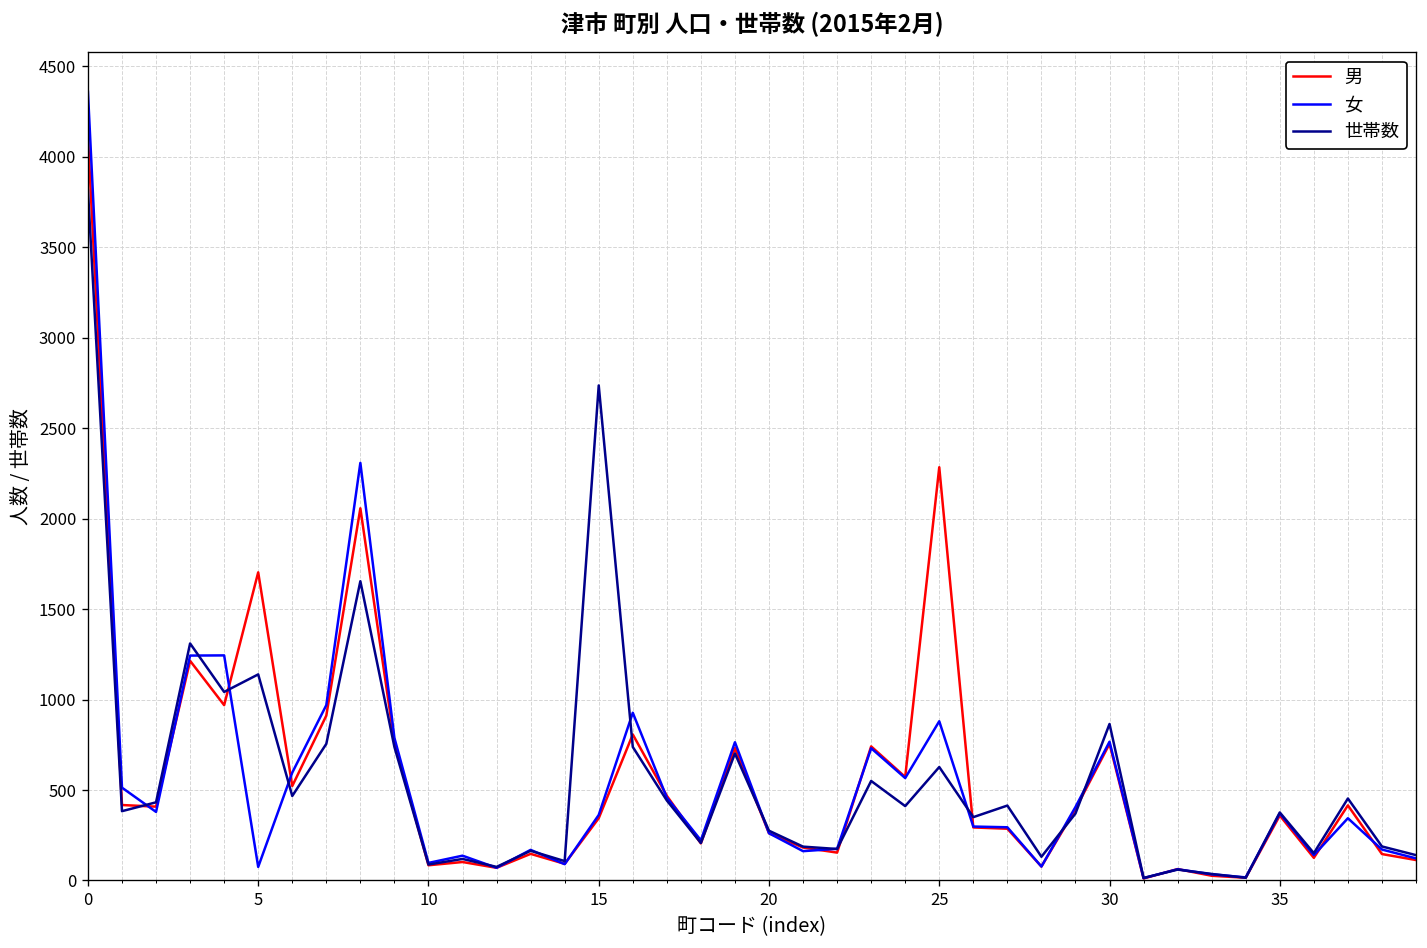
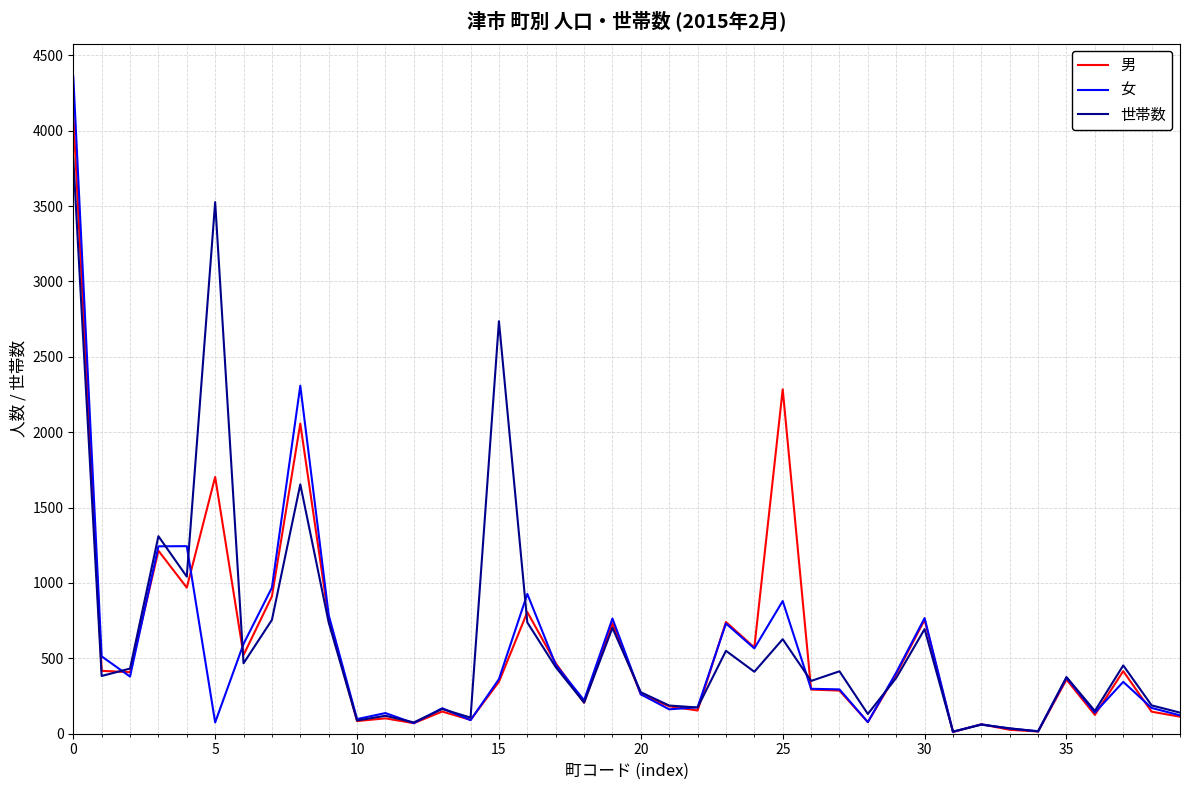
  {
    "男": {
      "0": 4110,
      "5": 1700,
      "15": 340,
      "25": 2280
    },
    "女": {
      "0": 4360,
      "5": 80,
      "15": 360,
      "25": 880
    },
    "世帯数": {
      "0": 3820,
-     "5": 1140,
+     "5": 3530,
      "15": 2740,
      "25": 630,
-     "30": 870
+     "30": 690
    }
  }
